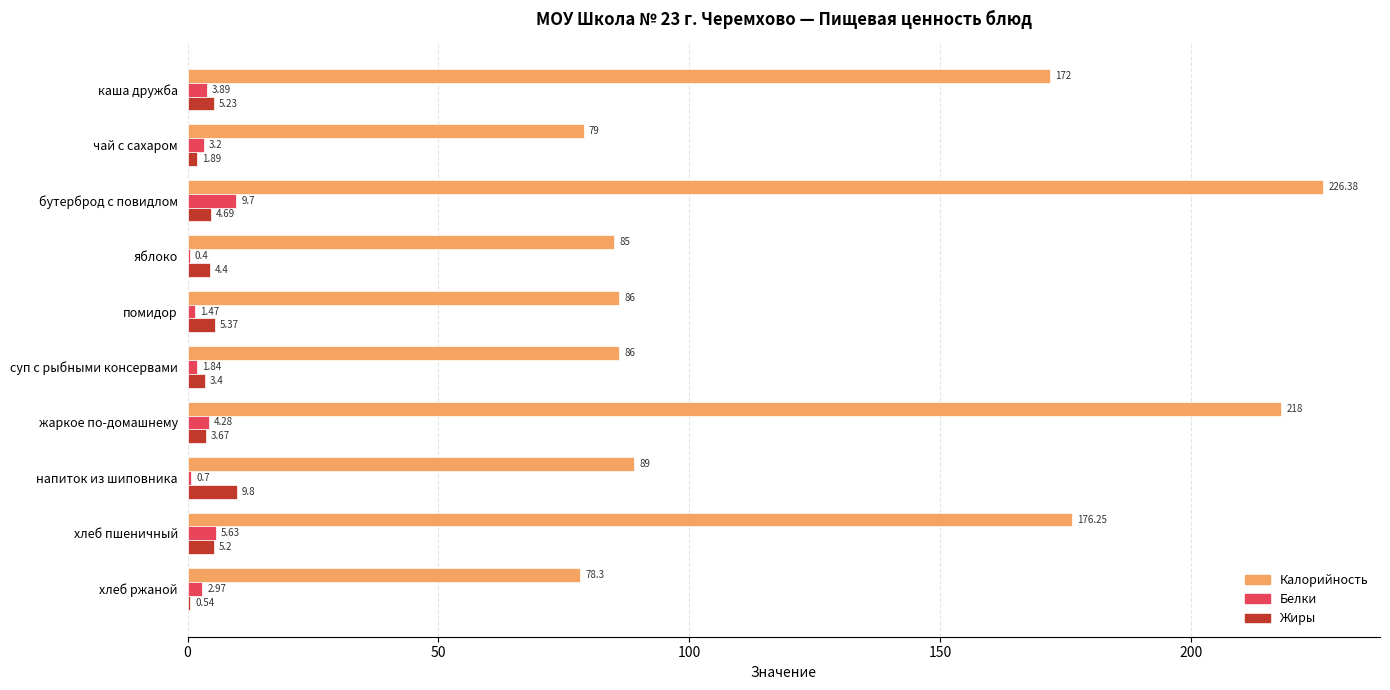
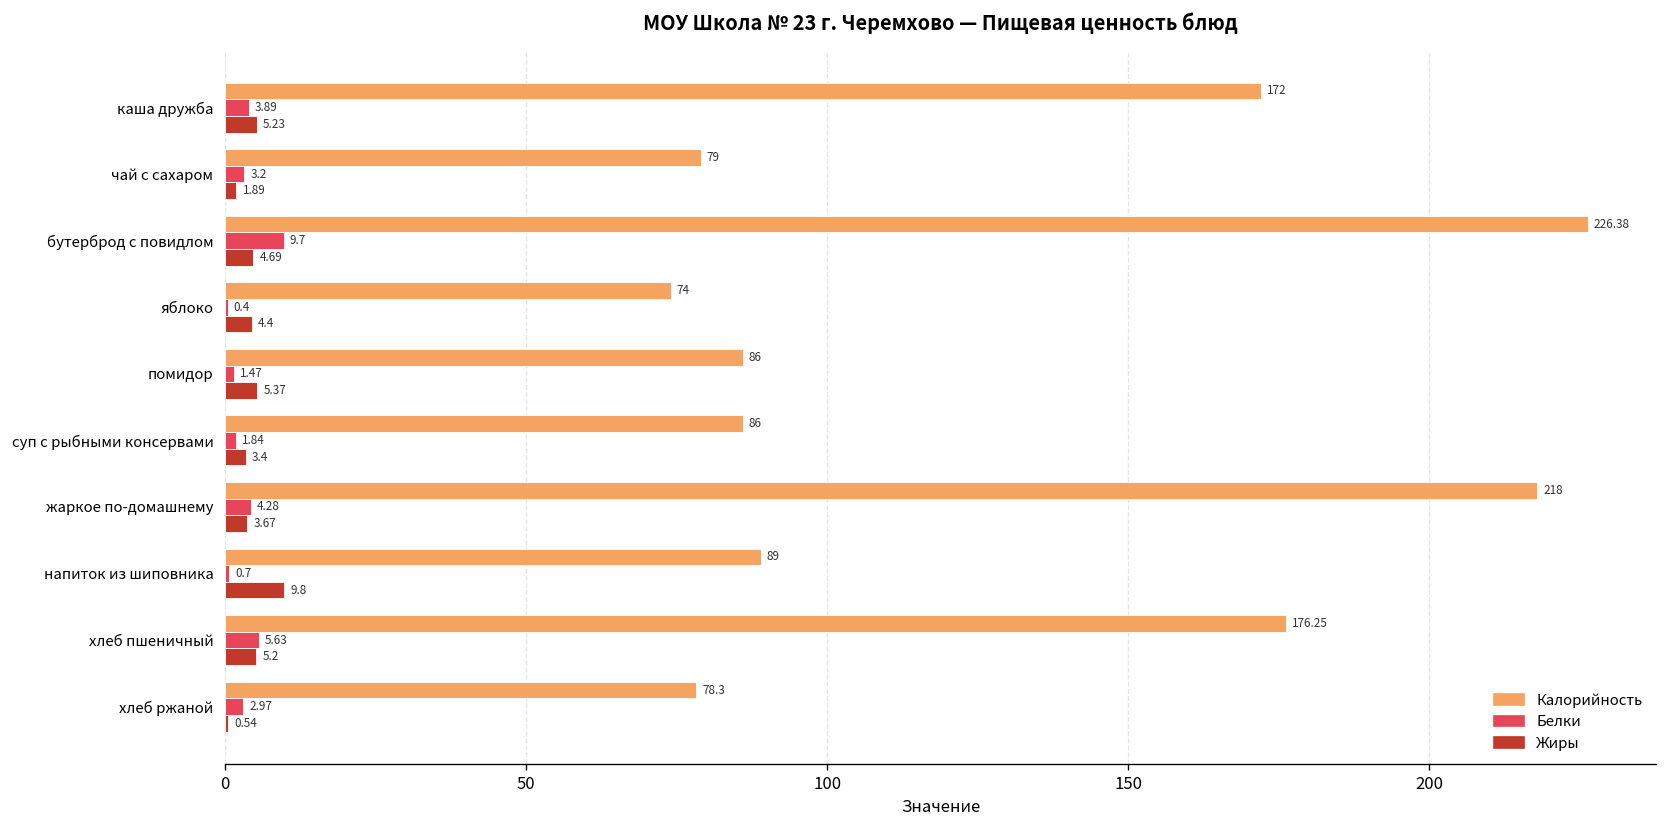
  {
    "Калорийность": {
      "каша дружба": 172,
      "чай с сахаром": 79,
      "бутерброд с повидлом": 226.38,
-     "яблоко": 85,
+     "яблоко": 74,
      "помидор": 86,
      "суп с рыбными консервами": 86,
      "жаркое по-домашнему": 218,
      "напиток из шиповника": 89,
      "хлеб пшеничный": 176.25,
      "хлеб ржаной": 78.3
    },
    "Белки": {
      "каша дружба": 3.89,
      "чай с сахаром": 3.2,
      "бутерброд с повидлом": 9.7,
      "яблоко": 0.4,
      "помидор": 1.47,
      "суп с рыбными консервами": 1.84,
      "жаркое по-домашнему": 4.28,
      "напиток из шиповника": 0.7,
      "хлеб пшеничный": 5.63,
      "хлеб ржаной": 2.97
    },
    "Жиры": {
      "каша дружба": 5.23,
      "чай с сахаром": 1.89,
      "бутерброд с повидлом": 4.69,
      "яблоко": 4.4,
      "помидор": 5.37,
      "суп с рыбными консервами": 3.4,
      "жаркое по-домашнему": 3.67,
      "напиток из шиповника": 9.8,
      "хлеб пшеничный": 5.2,
      "хлеб ржаной": 0.54
    }
  }
